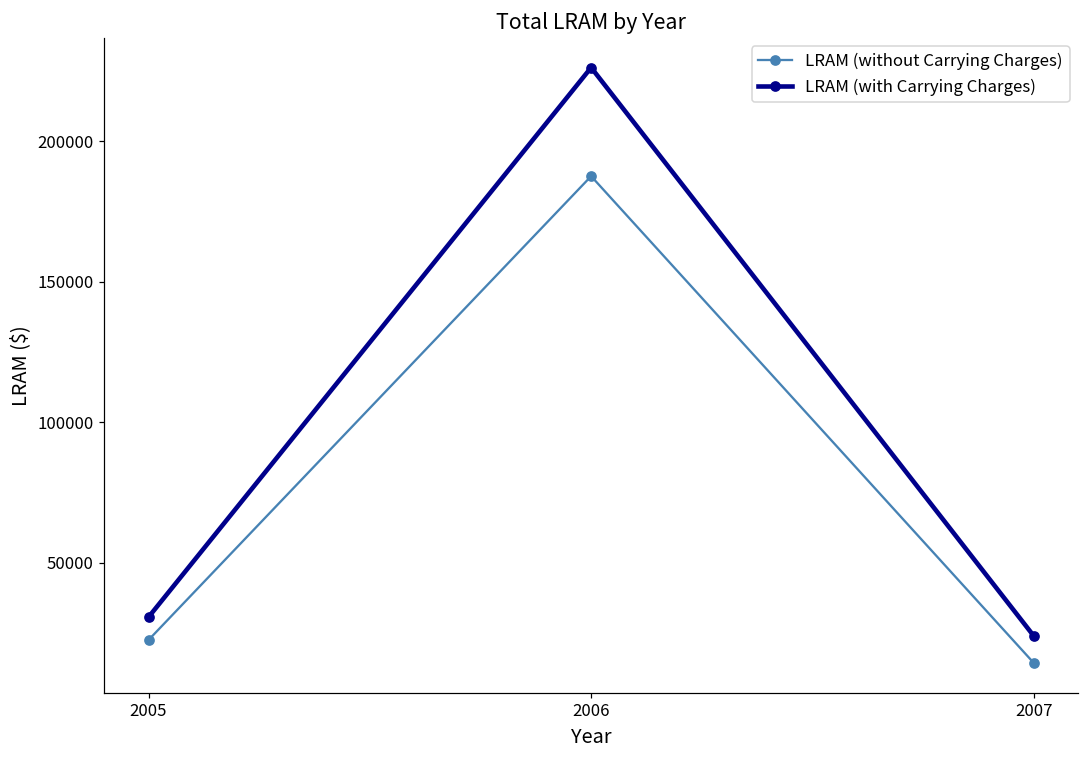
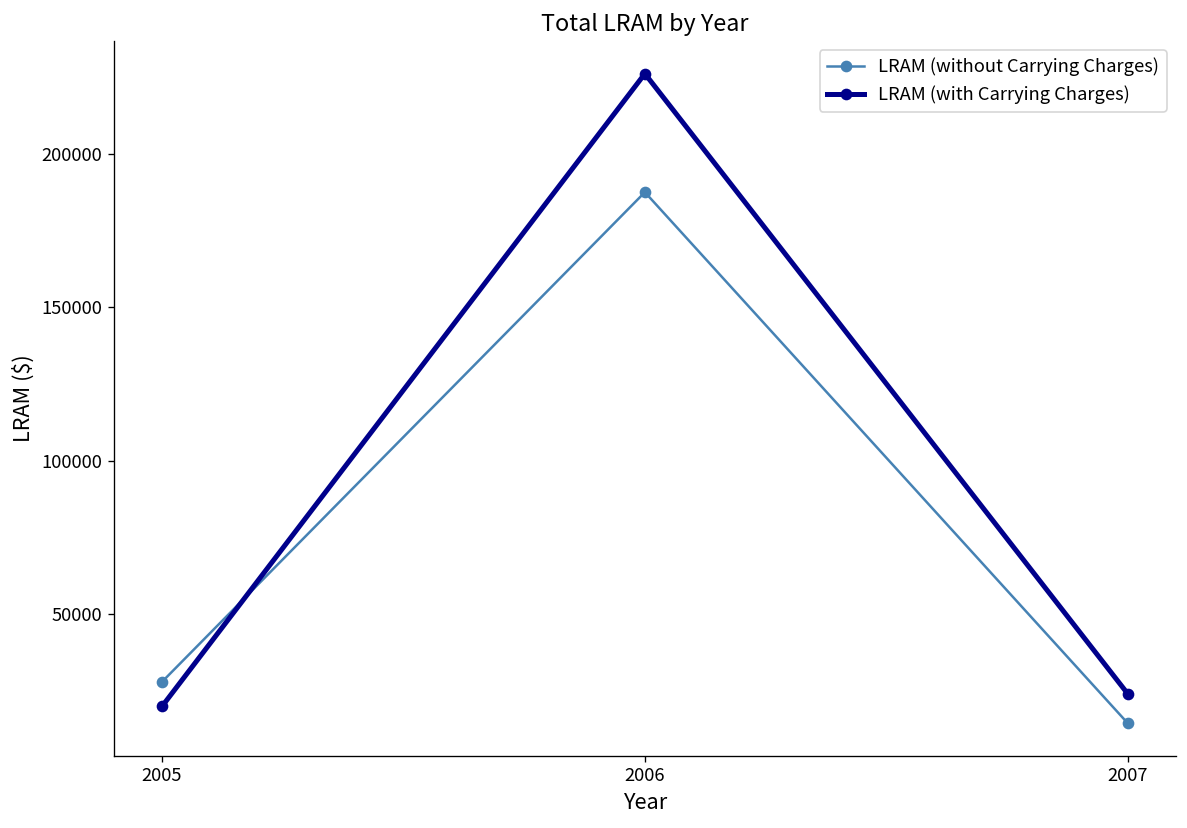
  {
    "LRAM (without Carrying Charges)": {
-     "2005": 23000,
+     "2005": 28000,
      "2006": 188000,
      "2007": 14000
    },
    "LRAM (with Carrying Charges)": {
-     "2005": 31000,
+     "2005": 20000,
      "2006": 226000,
      "2007": 24000
    }
  }
